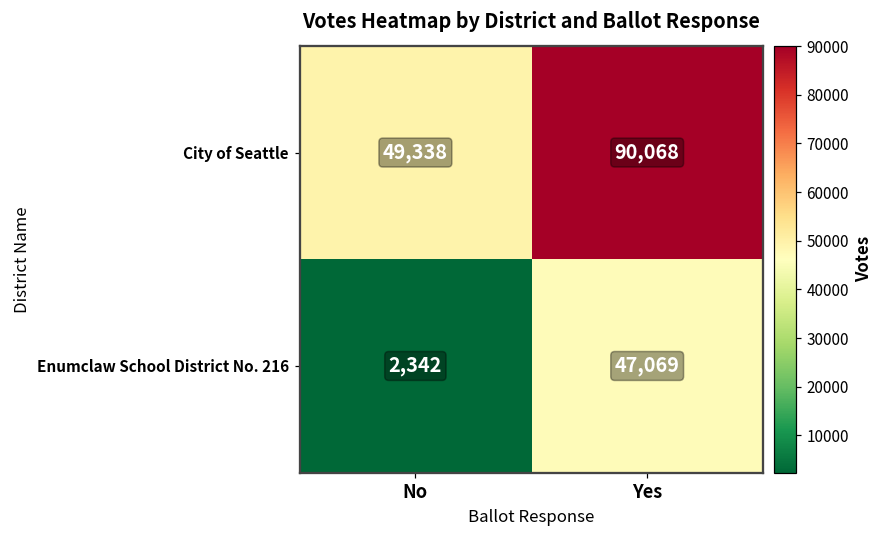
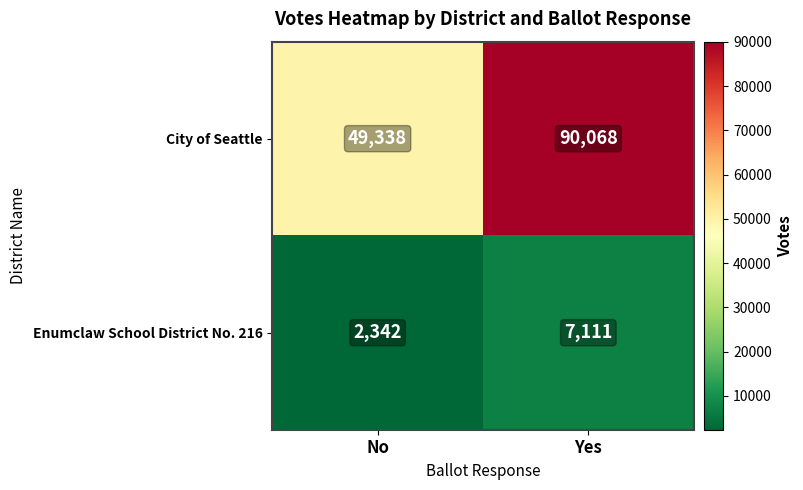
  {
    "Enumclaw School District No. 216": {
-     "Yes": "47,069"
+     "Yes": "7,111"
    }
  }
